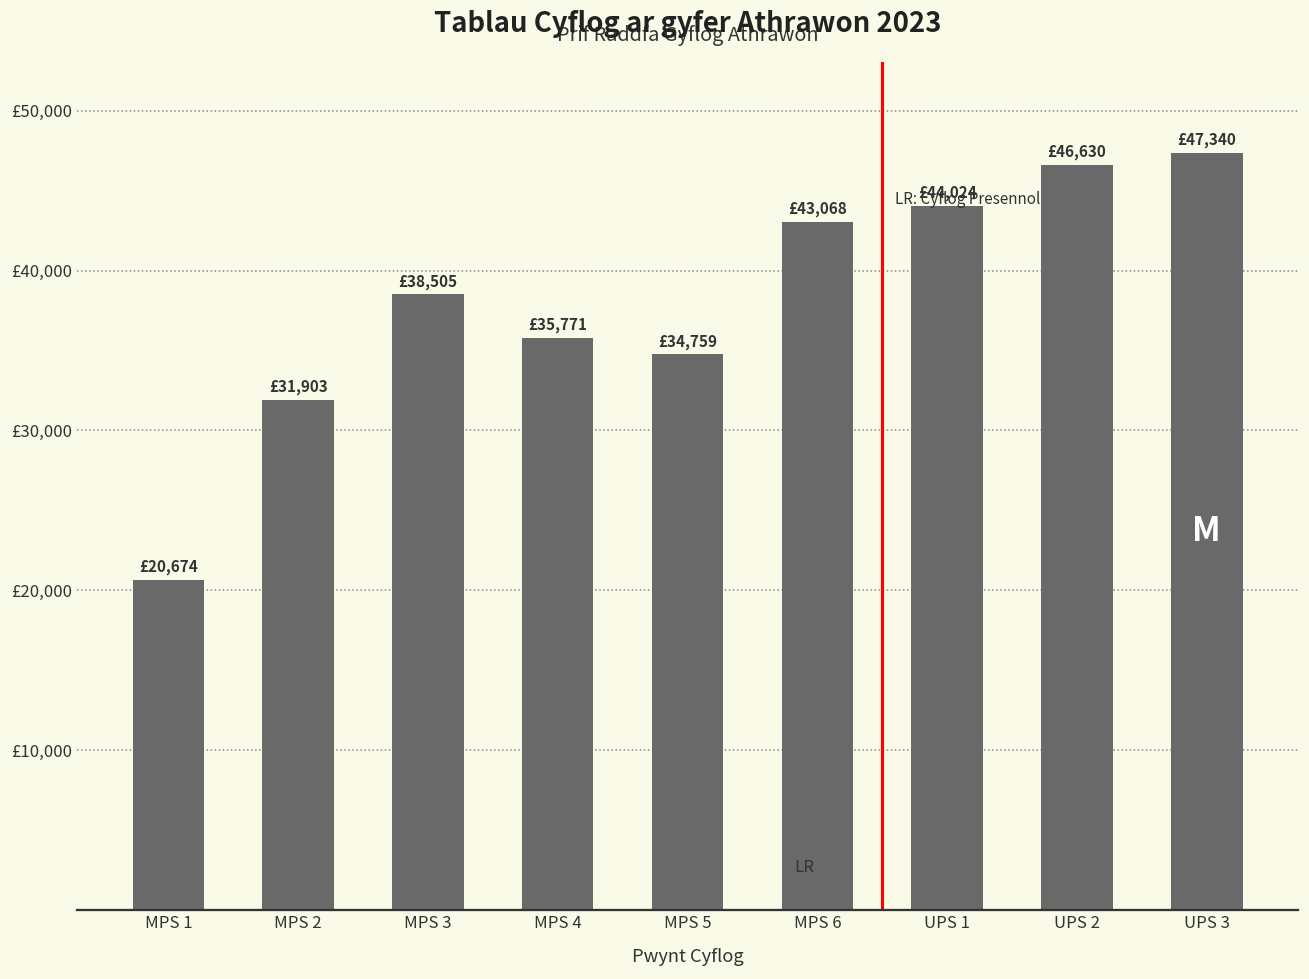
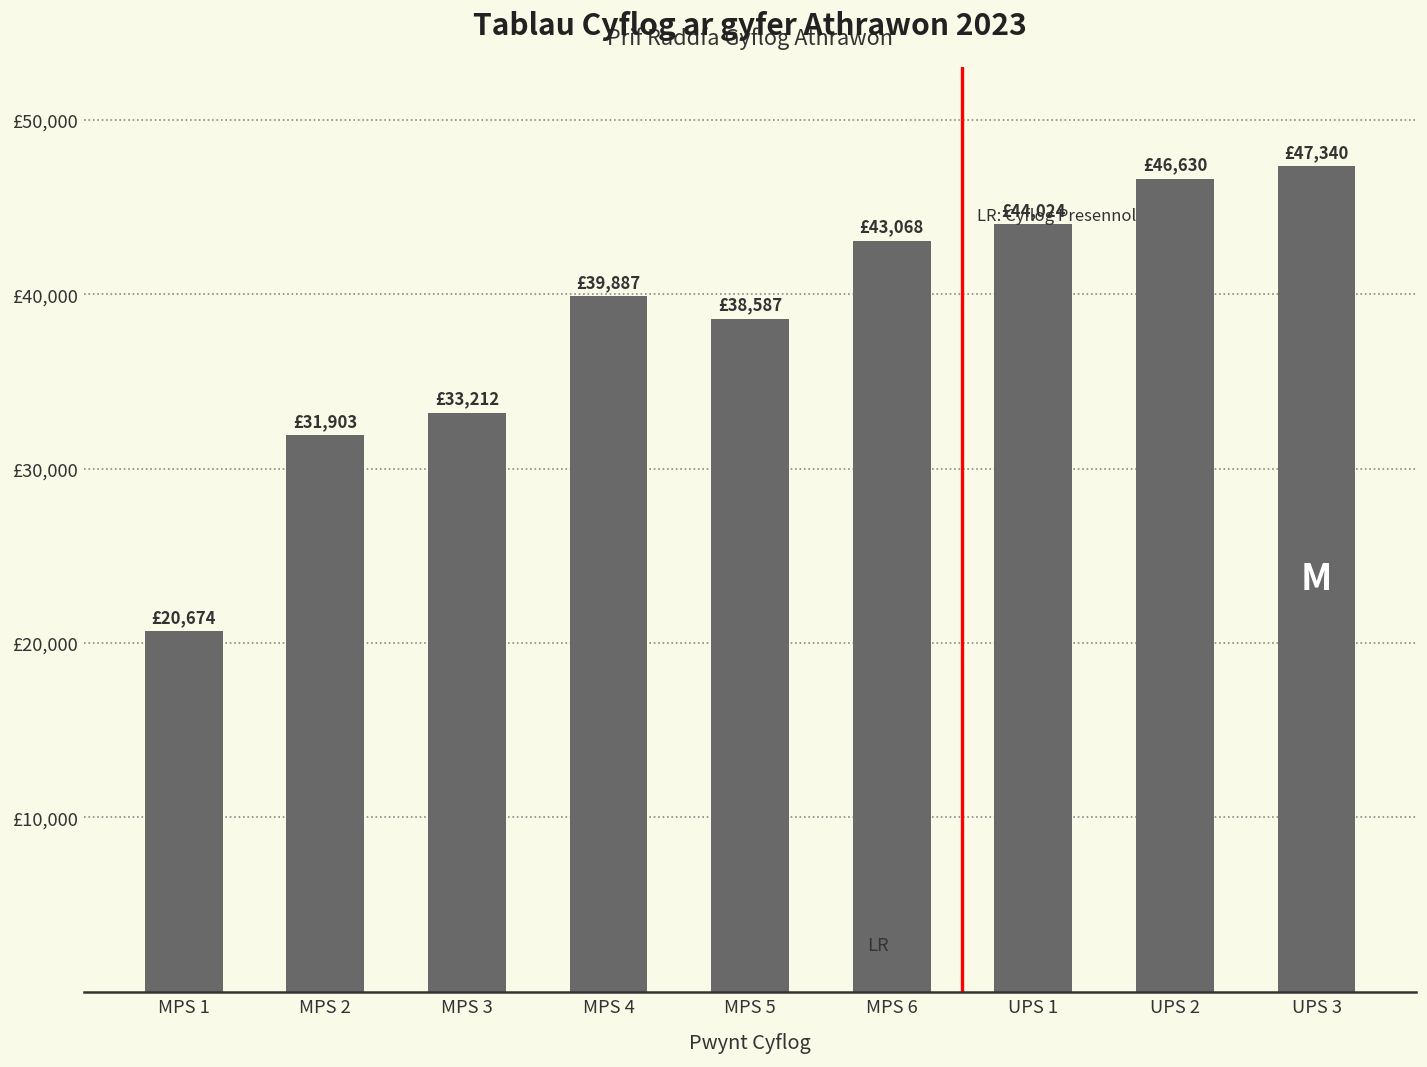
  {
    "MPS 1": "£20,674",
    "MPS 2": "£31,903",
-   "MPS 3": "£38,505",
-   "MPS 4": "£35,771",
-   "MPS 5": "£34,759",
+   "MPS 3": "£33,212",
+   "MPS 4": "£39,887",
+   "MPS 5": "£38,587",
    "MPS 6": "£43,068",
    "UPS 2": "£46,630",
    "UPS 3": "£47,340"
  }
